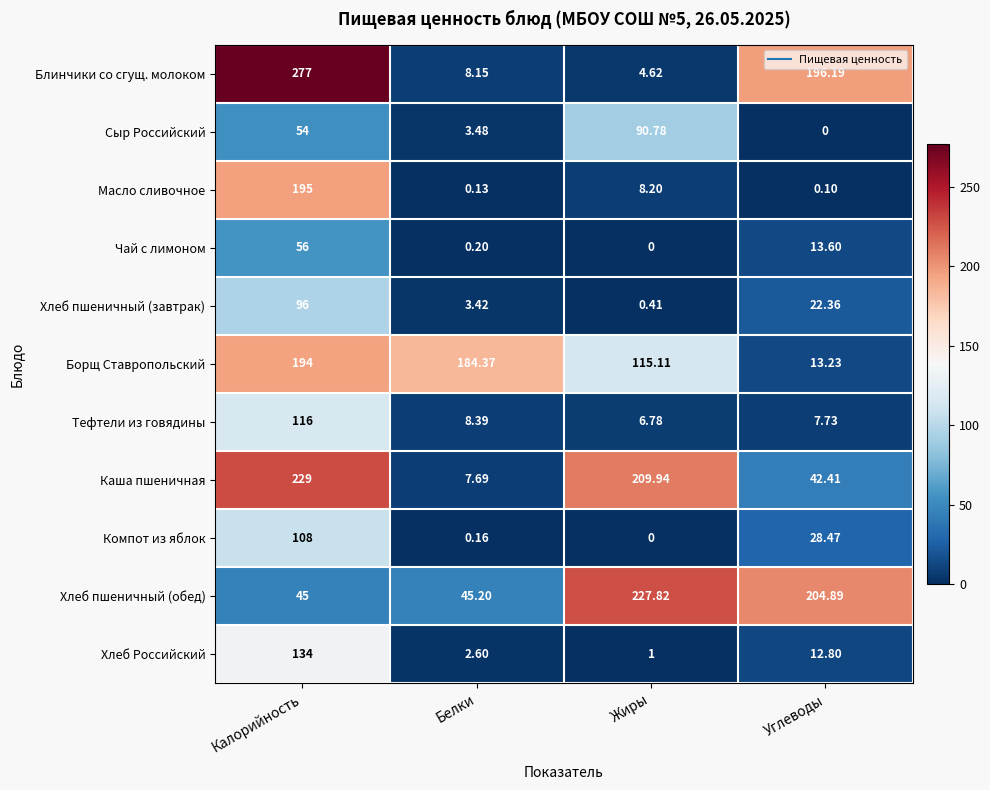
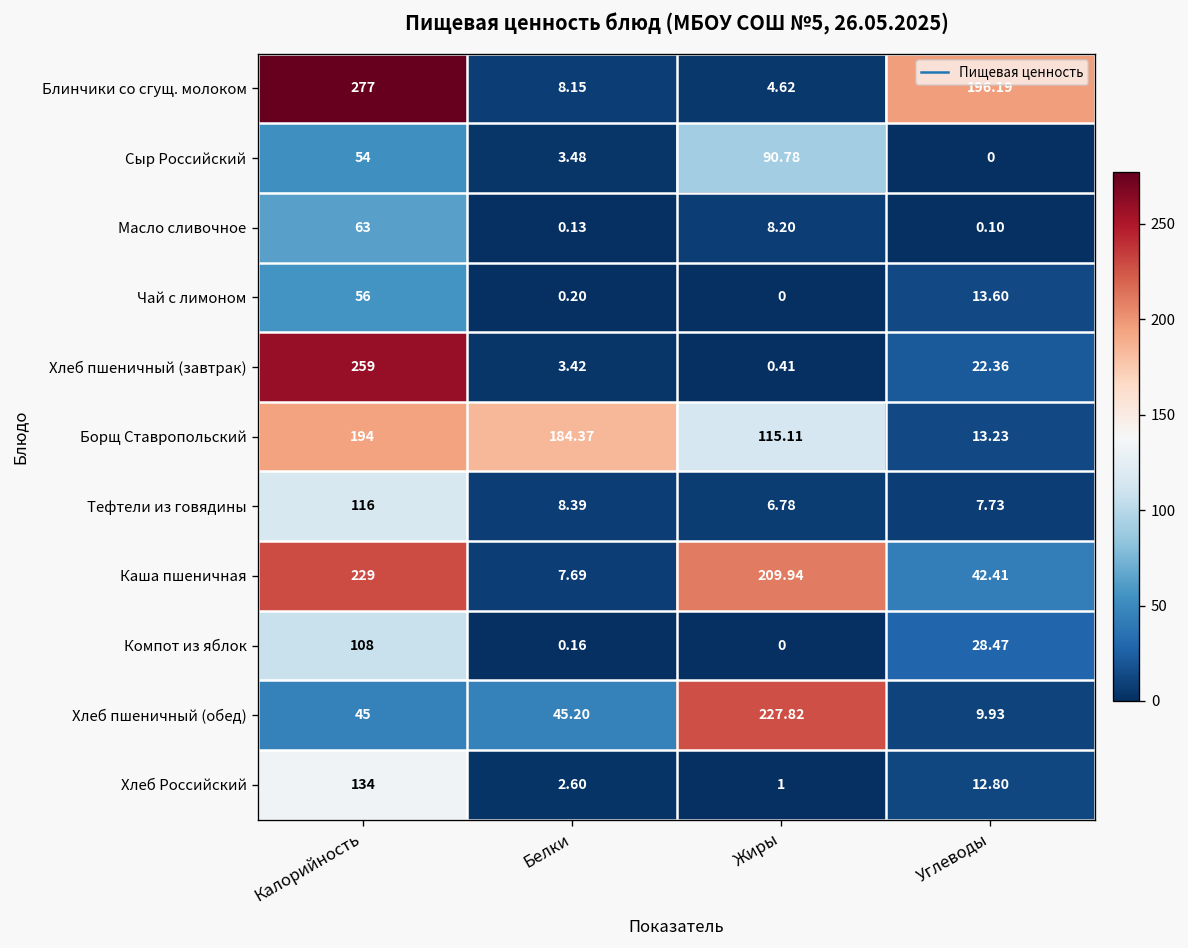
  {
    "Блинчики со сгущ. молоком": {
      "Калорийность": 277,
      "Белки": 8.15,
      "Жиры": 4.62
    },
    "Сыр Российский": {
      "Калорийность": 54,
      "Белки": 3.48,
      "Жиры": 90.78,
      "Углеводы": 0
    },
    "Масло сливочное": {
-     "Калорийность": 195,
+     "Калорийность": 63,
      "Белки": 0.13,
      "Жиры": 8.20,
      "Углеводы": 0.10
    },
    "Чай с лимоном": {
      "Калорийность": 56,
      "Белки": 0.20,
      "Жиры": 0,
      "Углеводы": 13.60
    },
    "Хлеб пшеничный (завтрак)": {
-     "Калорийность": 96,
+     "Калорийность": 259,
      "Белки": 3.42,
      "Жиры": 0.41,
      "Углеводы": 22.36
    },
    "Борщ Ставропольский": {
      "Калорийность": 194,
      "Белки": 184.37,
      "Жиры": 115.11,
      "Углеводы": 13.23
    },
    "Тефтели из говядины": {
      "Калорийность": 116,
      "Белки": 8.39,
      "Жиры": 6.78,
      "Углеводы": 7.73
    },
    "Каша пшеничная": {
      "Калорийность": 229,
      "Белки": 7.69,
      "Жиры": 209.94,
      "Углеводы": 42.41
    },
    "Компот из яблок": {
      "Калорийность": 108,
      "Белки": 0.16,
      "Жиры": 0,
      "Углеводы": 28.47
    },
    "Хлеб пшеничный (обед)": {
      "Калорийность": 45,
      "Белки": 45.20,
      "Жиры": 227.82,
-     "Углеводы": 204.89
+     "Углеводы": 9.93
    },
    "Хлеб Российский": {
      "Калорийность": 134,
      "Белки": 2.60,
      "Жиры": 1,
      "Углеводы": 12.80
    }
  }
